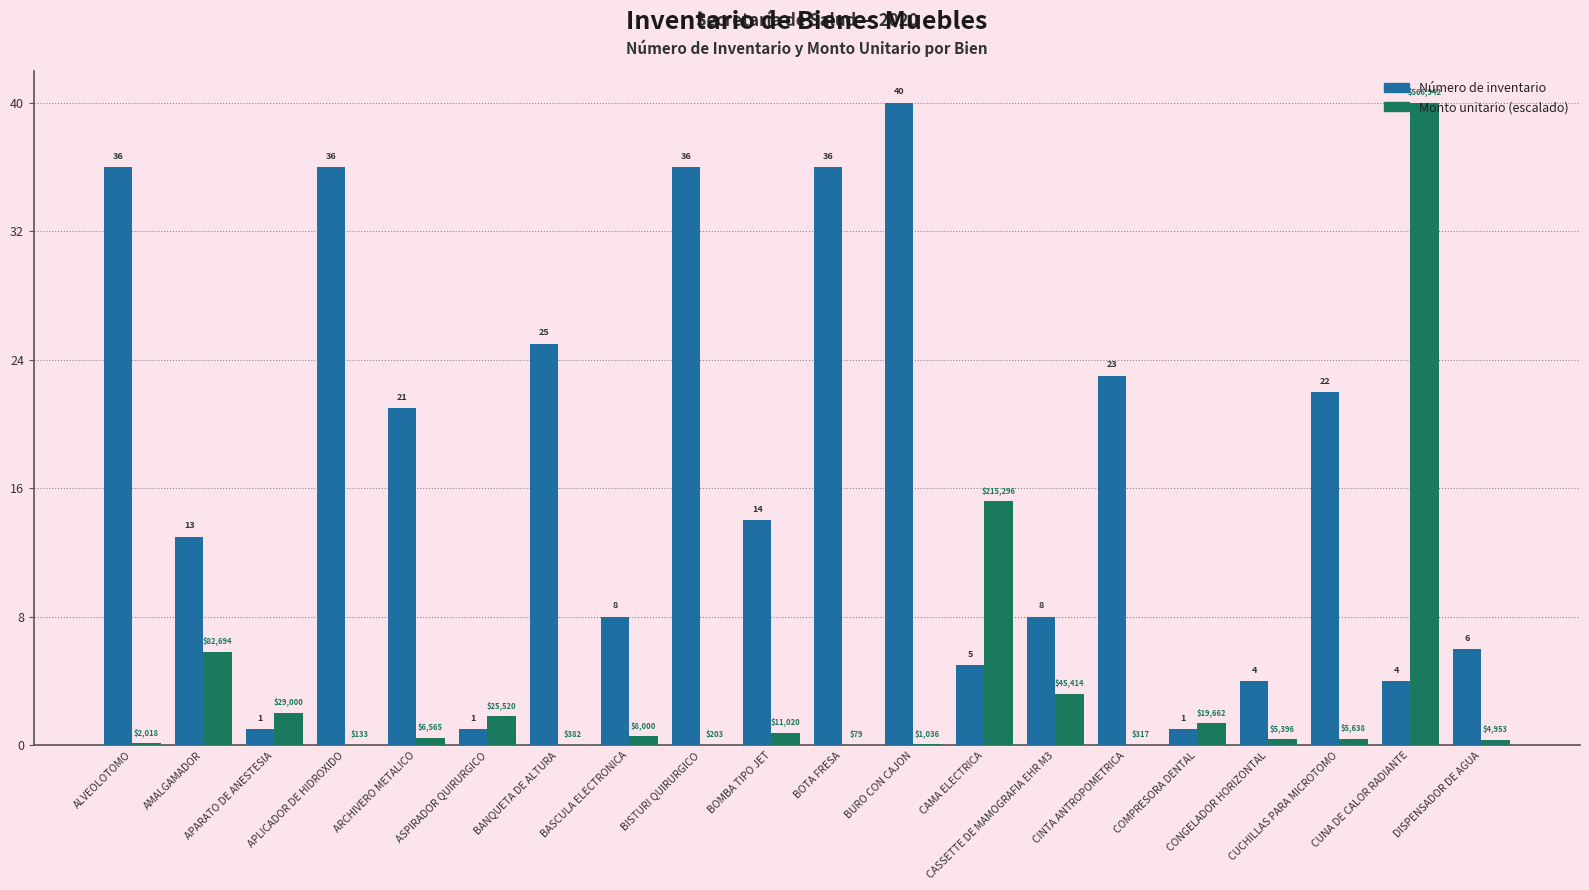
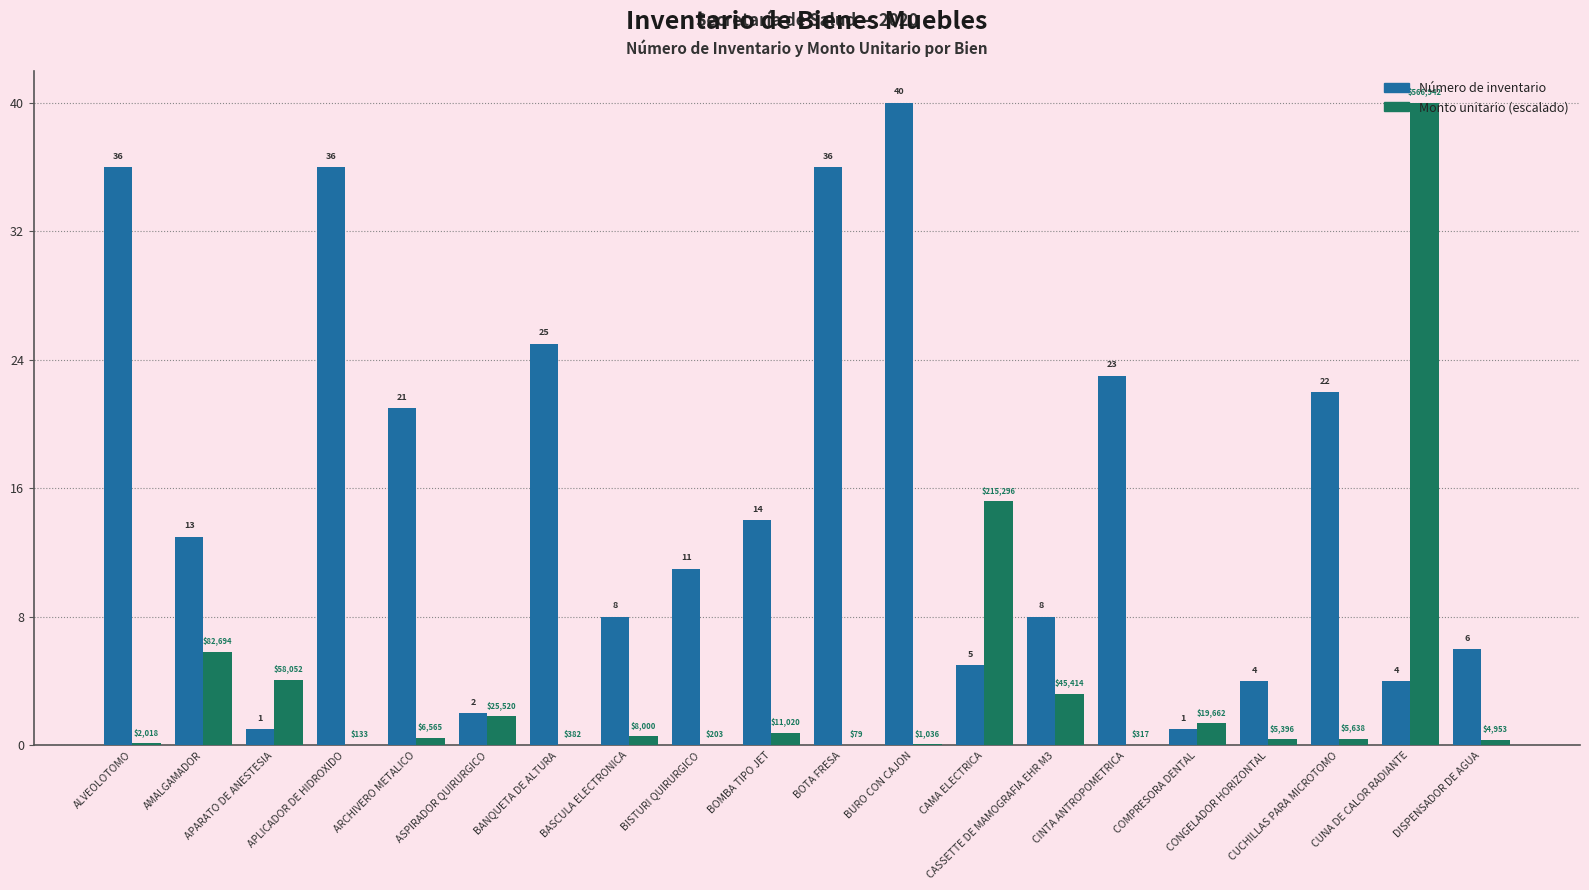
  {
    "Número de inventario": {
      "ALVEOLOTOMO": "36",
      "AMALGAMADOR": "13",
      "APARATO DE ANESTESIA": "1",
      "APLICADOR DE HIDROXIDO": "36",
      "ARCHIVERO METALICO": "21",
-     "ASPIRADOR QUIRURGICO": "1",
+     "ASPIRADOR QUIRURGICO": "2",
      "BANQUETA DE ALTURA": "25",
      "BASCULA ELECTRONICA": "8",
-     "BISTURI QUIRURGICO": "36",
+     "BISTURI QUIRURGICO": "11",
      "BOMBA TIPO JET": "14",
      "BOTA FRESA": "36",
      "BURO CON CAJON": "40",
      "CAMA ELECTRICA": "5",
      "CASSETTE DE MAMOGRAFIA EHR M3": "8",
      "CINTA ANTROPOMETRICA": "23",
      "COMPRESORA DENTAL": "1",
      "CONGELADOR HORIZONTAL": "4",
      "CUCHILLAS PARA MICROTOMO": "22",
      "CUNA DE CALOR RADIANTE": "4",
      "DISPENSADOR DE AGUA": "6"
    },
    "Monto unitario (escalado)": {
-     "APARATO DE ANESTESIA": "$29,000"
+     "APARATO DE ANESTESIA": "$58,052"
    }
  }
